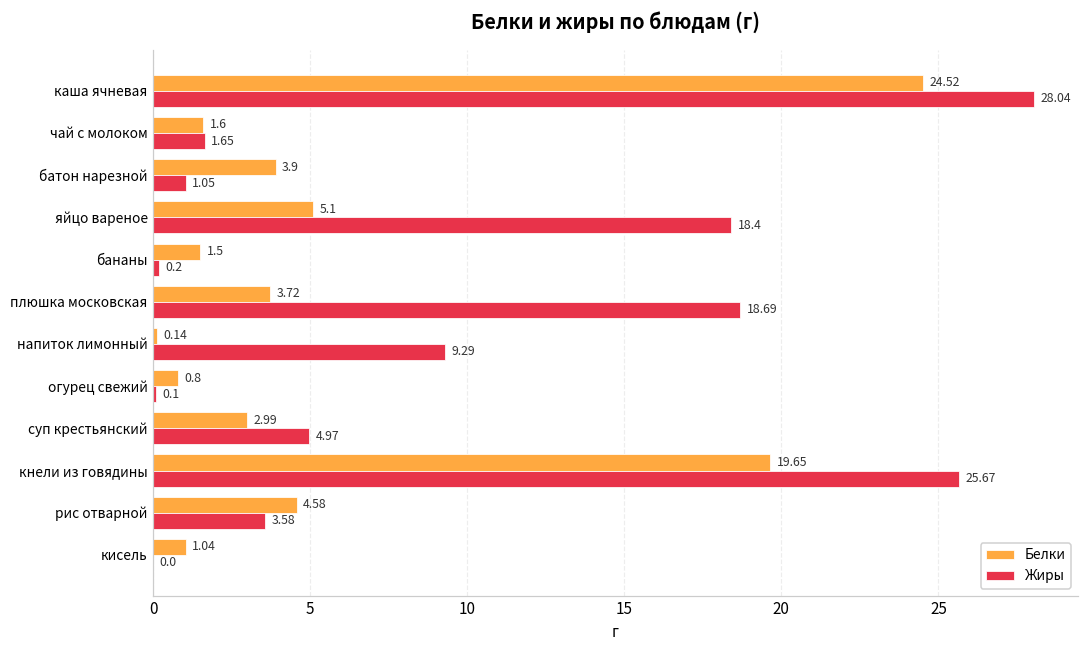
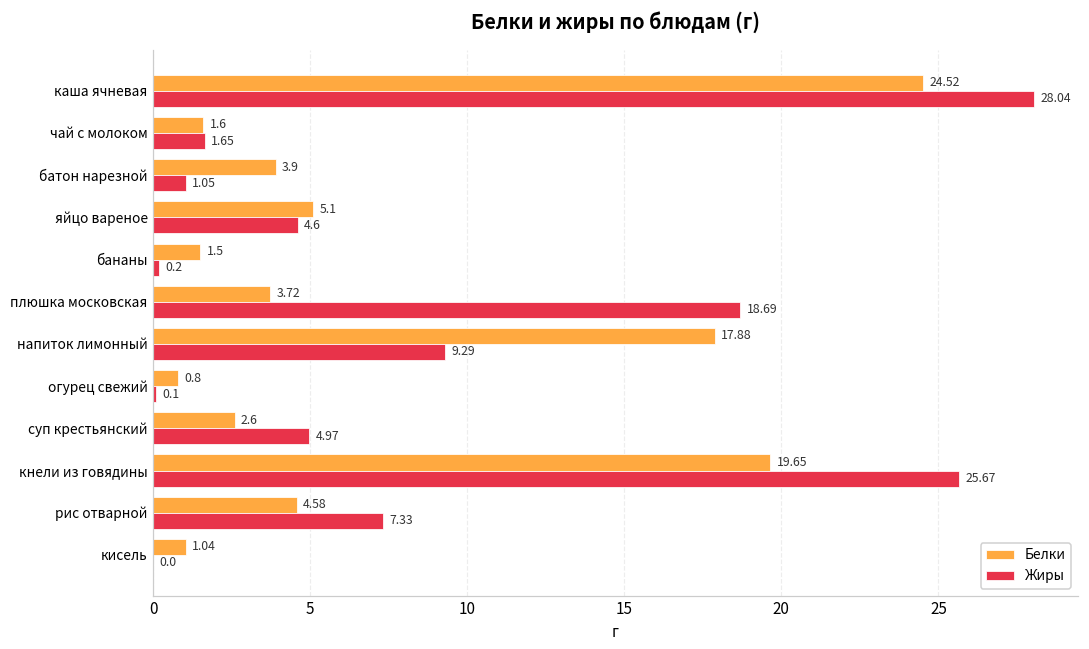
  {
    "Белки": {
      "каша ячневая": 24.52,
      "чай с молоком": 1.6,
      "батон нарезной": 3.9,
      "яйцо вареное": 5.1,
      "бананы": 1.5,
      "плюшка московская": 3.72,
-     "напиток лимонный": 0.14,
+     "напиток лимонный": 17.88,
      "огурец свежий": 0.8,
-     "суп крестьянский": 2.99,
+     "суп крестьянский": 2.6,
      "кнели из говядины": 19.65,
      "рис отварной": 4.58,
      "кисель": 1.04
    },
    "Жиры": {
      "каша ячневая": 28.04,
      "чай с молоком": 1.65,
      "батон нарезной": 1.05,
-     "яйцо вареное": 18.4,
+     "яйцо вареное": 4.6,
      "бананы": 0.2,
      "плюшка московская": 18.69,
      "напиток лимонный": 9.29,
      "огурец свежий": 0.1,
      "суп крестьянский": 4.97,
      "кнели из говядины": 25.67,
-     "рис отварной": 3.58,
+     "рис отварной": 7.33,
      "кисель": 0.0
    }
  }
